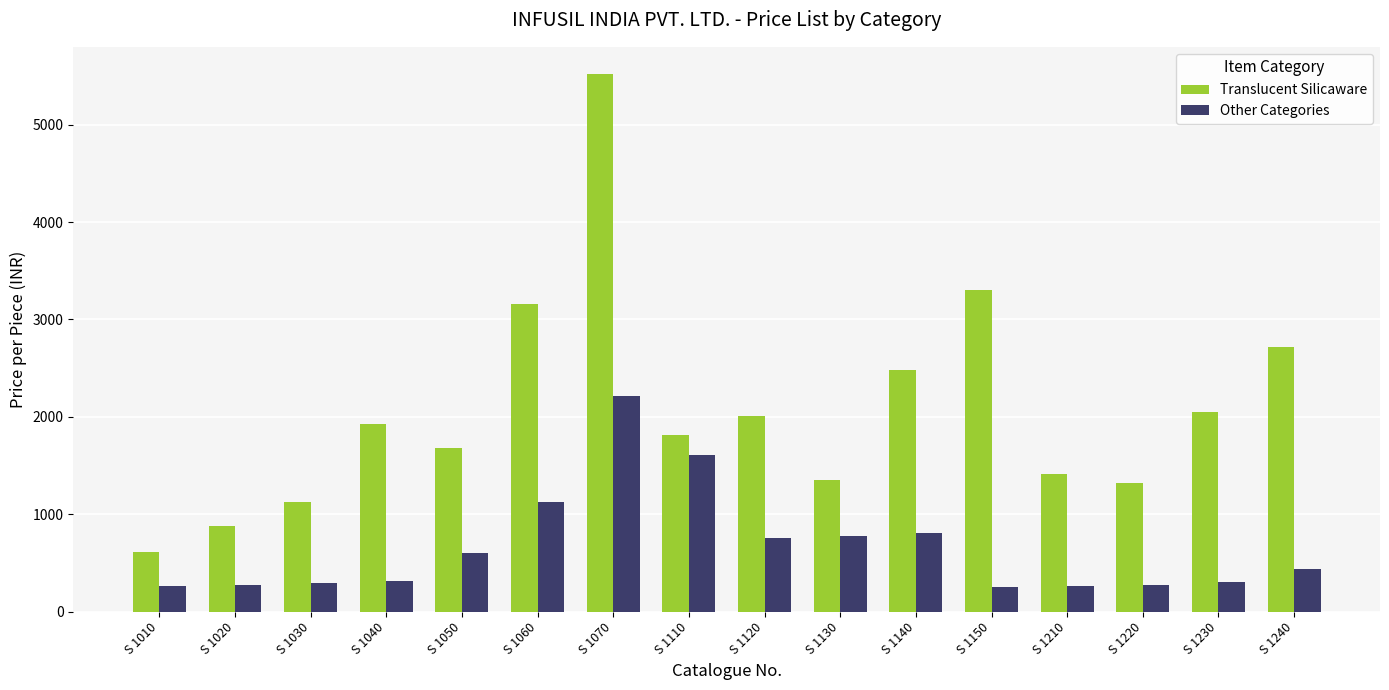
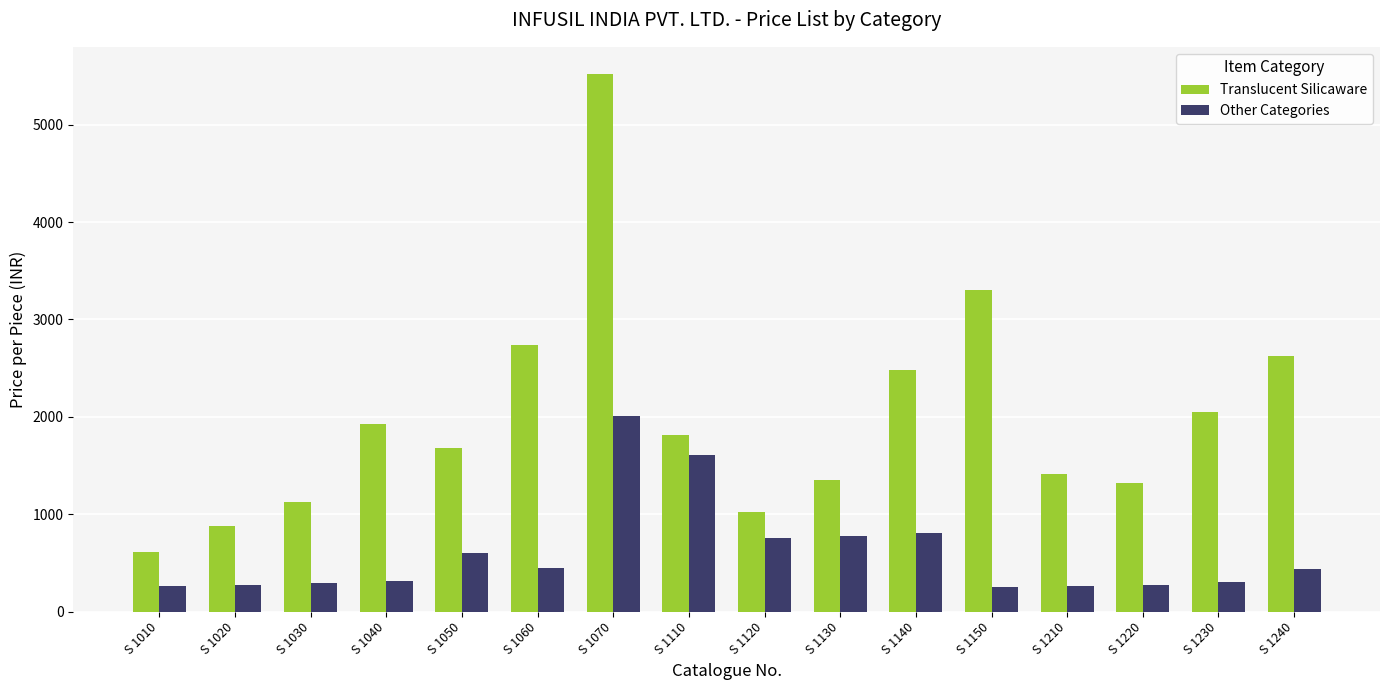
  {
    "Translucent Silicaware": {
      "S 1010": 600,
      "S 1020": 900,
      "S 1030": 1100,
      "S 1040": 1900,
      "S 1050": 1700,
-     "S 1060": 3200,
+     "S 1060": 2700,
      "S 1070": 5500,
      "S 1110": 1800,
-     "S 1120": 2000,
+     "S 1120": 1000,
      "S 1130": 1300,
      "S 1140": 2500,
      "S 1150": 3300,
      "S 1210": 1400,
      "S 1220": 1300,
      "S 1230": 2100,
-     "S 1240": 2700
+     "S 1240": 2600
    },
    "Other Categories": {
      "S 1010": 300,
      "S 1020": 300,
      "S 1030": 300,
      "S 1040": 300,
      "S 1050": 600,
-     "S 1060": 1100,
-     "S 1070": 2200,
+     "S 1060": 500,
+     "S 1070": 2000,
      "S 1110": 1600,
      "S 1120": 800,
      "S 1130": 800,
      "S 1140": 800,
      "S 1150": 300,
      "S 1210": 300,
      "S 1220": 300,
      "S 1230": 300,
      "S 1240": 400
    }
  }
